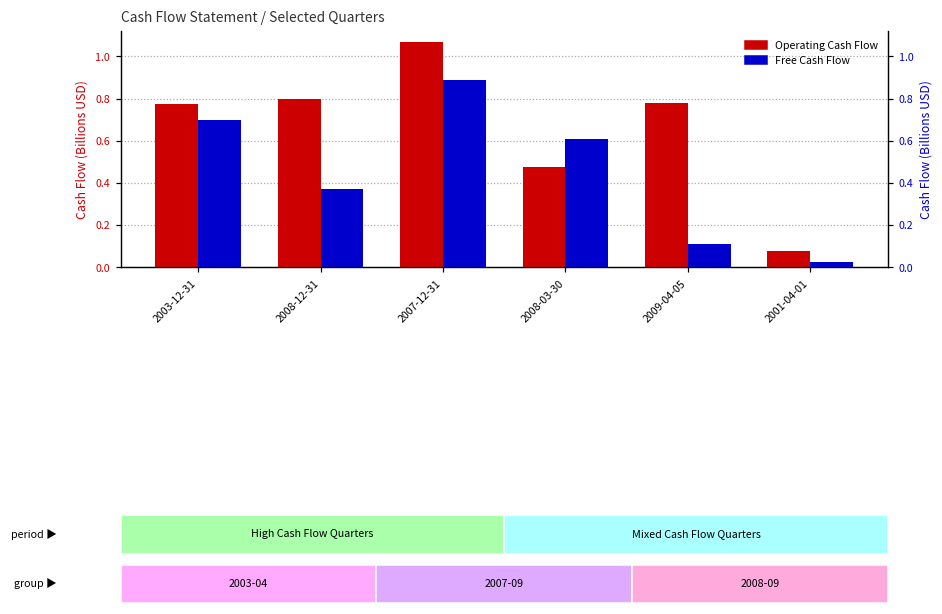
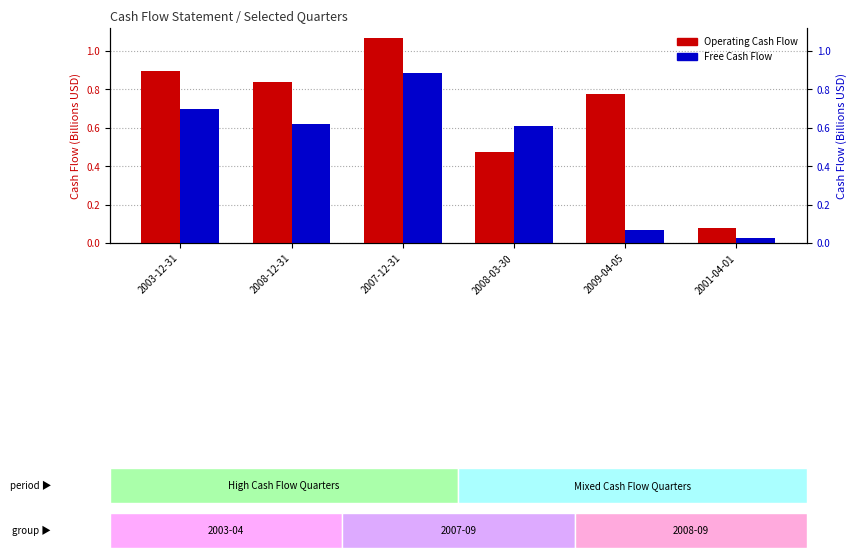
  {
    "Operating Cash Flow": {
-     "2003-12-31": 0.77,
-     "2008-12-31": 0.80,
+     "2003-12-31": 0.90,
+     "2008-12-31": 0.84,
      "2007-12-31": 1.07,
      "2008-03-30": 0.48,
      "2009-04-05": 0.78,
      "2001-04-01": 0.08
    },
    "Free Cash Flow": {
      "2003-12-31": 0.70,
-     "2008-12-31": 0.37,
+     "2008-12-31": 0.62,
      "2007-12-31": 0.89,
      "2008-03-30": 0.61,
-     "2009-04-05": 0.11,
+     "2009-04-05": 0.07,
      "2001-04-01": 0.03
    }
  }
